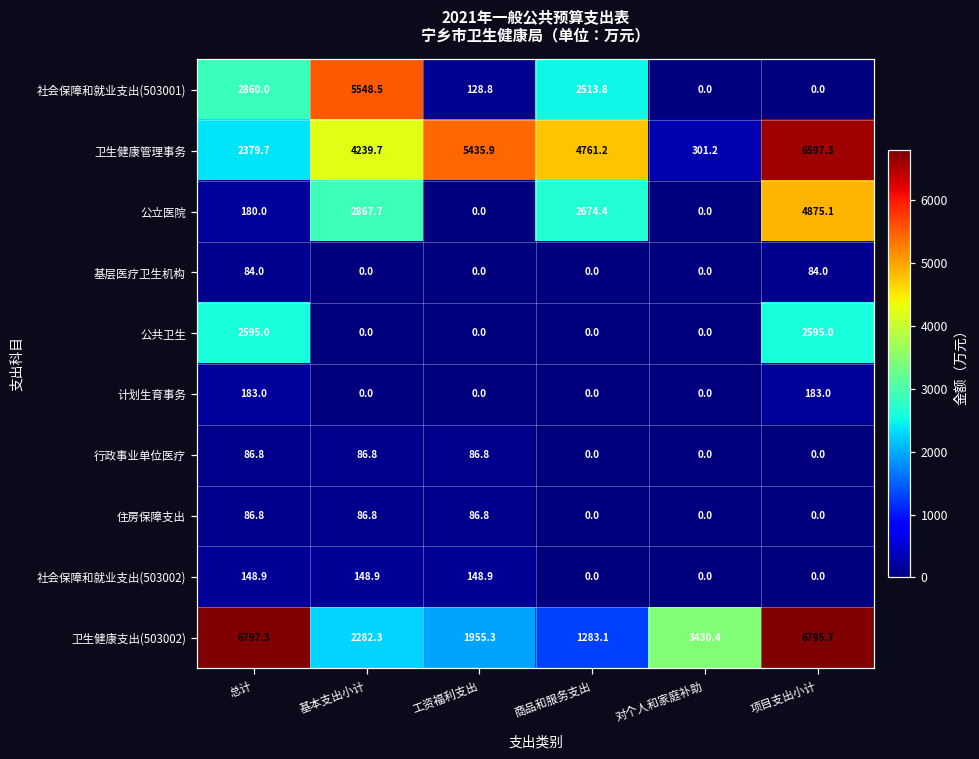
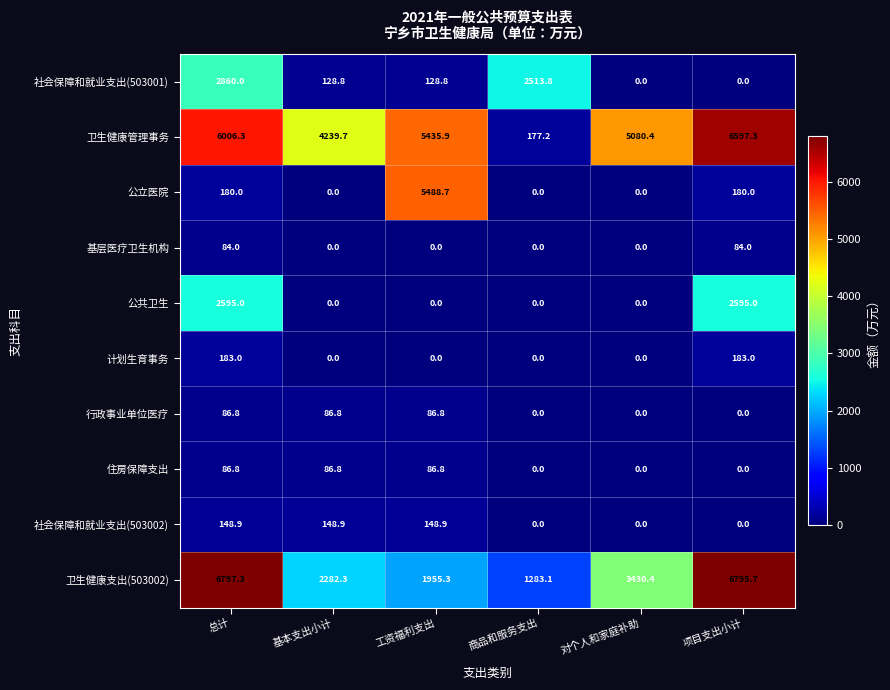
  {
    "社会保障和就业支出(503001)": {
      "总计": 2860.0,
-     "基本支出小计": 5548.5,
+     "基本支出小计": 128.8,
      "工资福利支出": 128.8,
      "商品和服务支出": 2513.8,
      "对个人和家庭补助": 0.0,
      "项目支出小计": 0.0
    },
    "卫生健康管理事务": {
-     "总计": 2379.7,
+     "总计": 6006.3,
      "基本支出小计": 4239.7,
      "工资福利支出": 5435.9,
-     "商品和服务支出": 4761.2,
-     "对个人和家庭补助": 301.2,
+     "商品和服务支出": 177.2,
+     "对个人和家庭补助": 5080.4,
      "项目支出小计": 6597.3
    },
    "公立医院": {
      "总计": 180.0,
-     "基本支出小计": 2867.7,
-     "工资福利支出": 0.0,
-     "商品和服务支出": 2674.4,
+     "基本支出小计": 0.0,
+     "工资福利支出": 5488.7,
+     "商品和服务支出": 0.0,
      "对个人和家庭补助": 0.0,
-     "项目支出小计": 4875.1
+     "项目支出小计": 180.0
    },
    "基层医疗卫生机构": {
      "总计": 84.0,
      "基本支出小计": 0.0,
      "工资福利支出": 0.0,
      "商品和服务支出": 0.0,
      "对个人和家庭补助": 0.0,
      "项目支出小计": 84.0
    },
    "公共卫生": {
      "总计": 2595.0,
      "基本支出小计": 0.0,
      "工资福利支出": 0.0,
      "商品和服务支出": 0.0,
      "对个人和家庭补助": 0.0,
      "项目支出小计": 2595.0
    },
    "计划生育事务": {
      "总计": 183.0,
      "基本支出小计": 0.0,
      "工资福利支出": 0.0,
      "商品和服务支出": 0.0,
      "对个人和家庭补助": 0.0,
      "项目支出小计": 183.0
    },
    "行政事业单位医疗": {
      "总计": 86.8,
      "基本支出小计": 86.8,
      "工资福利支出": 86.8,
      "商品和服务支出": 0.0,
      "对个人和家庭补助": 0.0,
      "项目支出小计": 0.0
    },
    "住房保障支出": {
      "总计": 86.8,
      "基本支出小计": 86.8,
      "工资福利支出": 86.8,
      "商品和服务支出": 0.0,
      "对个人和家庭补助": 0.0,
      "项目支出小计": 0.0
    },
    "社会保障和就业支出(503002)": {
      "总计": 148.9,
      "基本支出小计": 148.9,
      "工资福利支出": 148.9,
      "商品和服务支出": 0.0,
      "对个人和家庭补助": 0.0,
      "项目支出小计": 0.0
    },
    "卫生健康支出(503002)": {
      "总计": 6797.3,
      "基本支出小计": 2282.3,
      "工资福利支出": 1955.3,
      "商品和服务支出": 1283.1,
      "对个人和家庭补助": 3430.4,
      "项目支出小计": 6795.7
    }
  }
